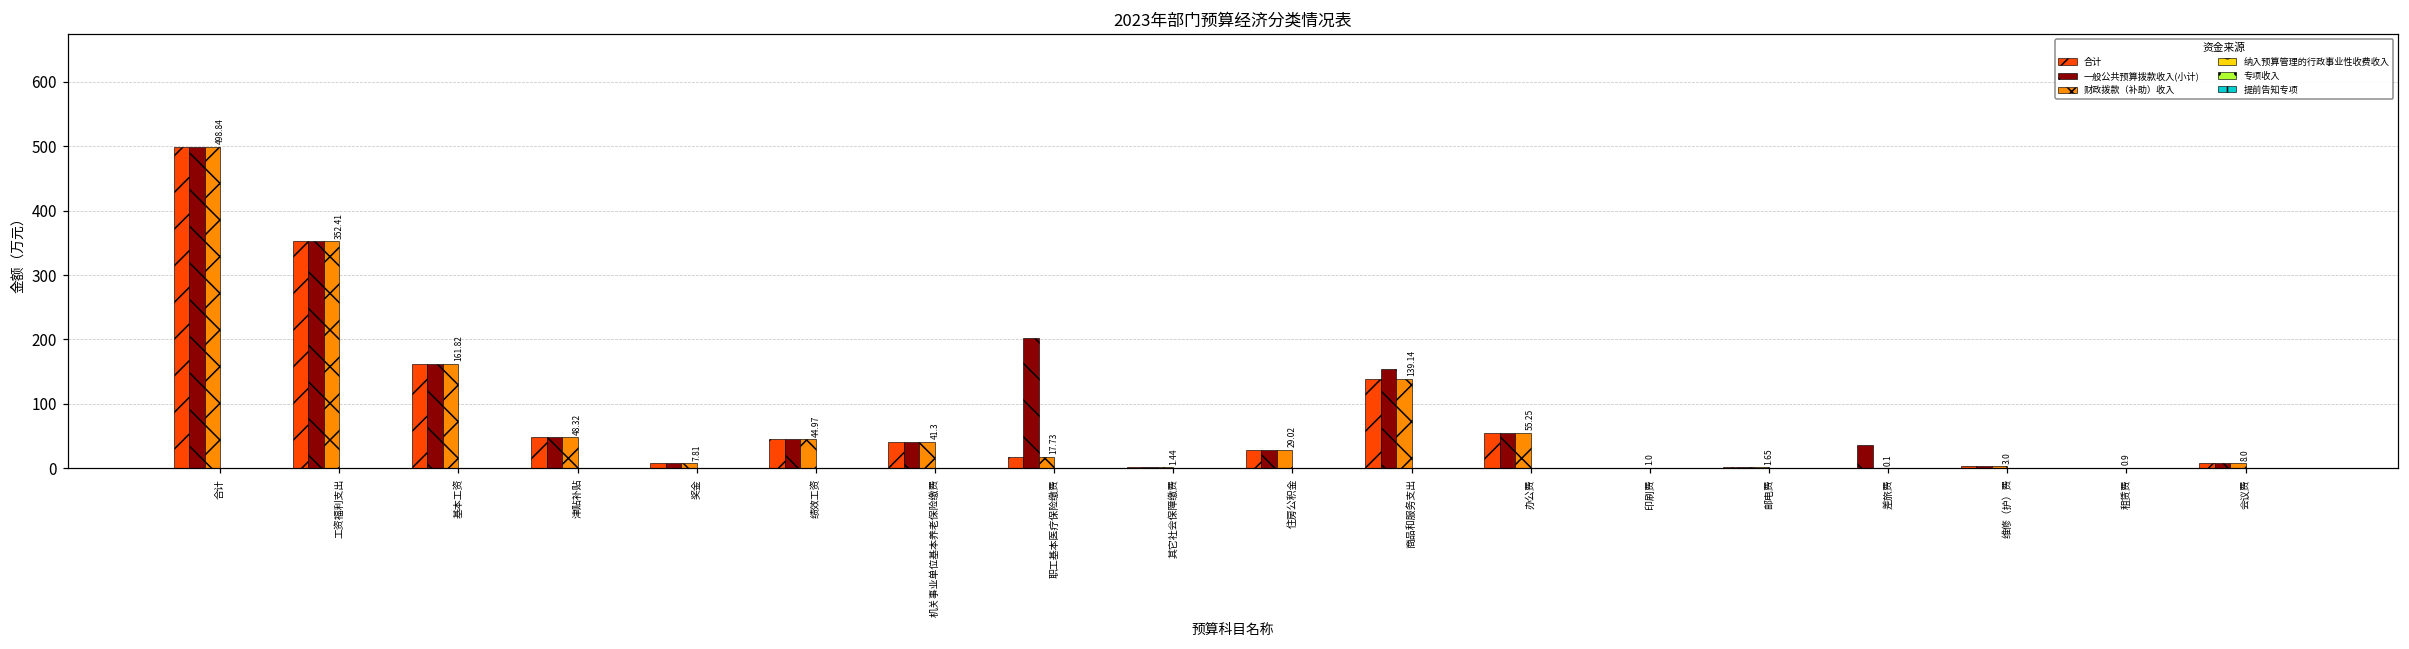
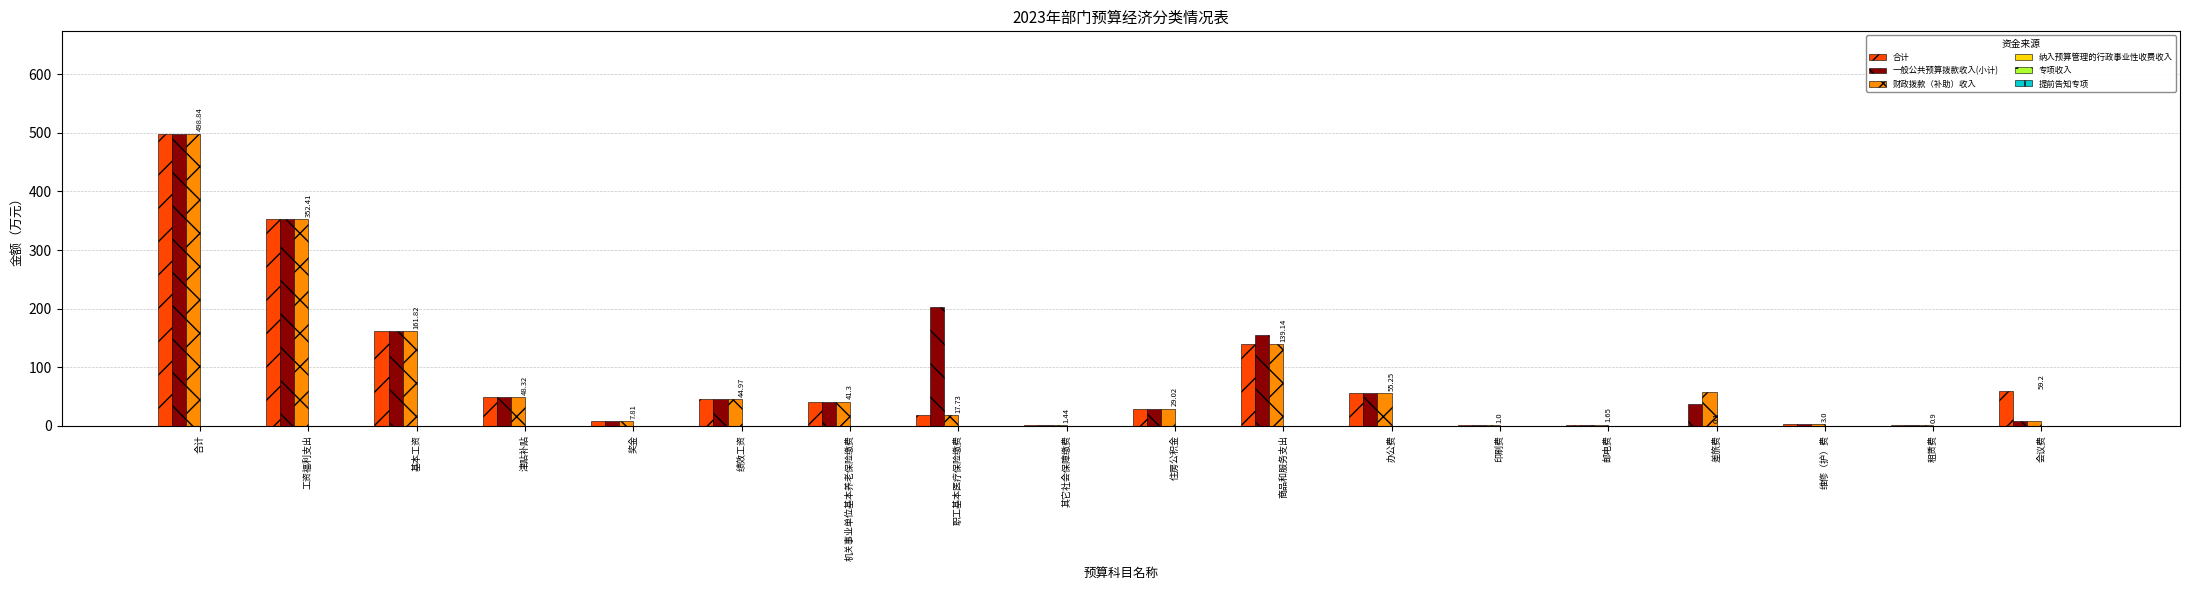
  {
    "合计": {
-     "会议费": 8.0
+     "会议费": 59.2
    },
    "一般公共预算拨款收入(小计)": {
      "职工基本医疗保险缴费": 200,
      "商品和服务支出": 150,
      "差旅费": 40
    },
    "财政拨款（补助）收入": {
-     "差旅费": 0
+     "差旅费": 60
    },
    "纳入预算管理的行政事业性收费收入": {
      "合计": 0,
      "工资福利支出": 0,
      "基本工资": 0,
      "津贴补贴": 0,
      "奖金": 0,
      "绩效工资": 0,
      "机关事业单位基本养老保险缴费": 0,
      "职工基本医疗保险缴费": 0,
      "其它社会保障缴费": 0,
      "住房公积金": 0,
      "商品和服务支出": 0,
      "办公费": 0,
      "邮电费": 0,
      "维修（护）费": 0,
      "会议费": 0
    },
    "专项收入": {
      "合计": 0,
      "工资福利支出": 0,
      "基本工资": 0,
      "津贴补贴": 0,
      "奖金": 0,
      "绩效工资": 0,
      "机关事业单位基本养老保险缴费": 0,
      "职工基本医疗保险缴费": 0,
      "其它社会保障缴费": 0,
      "住房公积金": 0,
      "商品和服务支出": 0,
      "办公费": 0,
      "印刷费": 0,
      "邮电费": 0,
      "差旅费": 0,
      "维修（护）费": 0,
      "租赁费": 0,
      "会议费": 0
    },
    "提前告知专项": {
      "合计": 0,
      "工资福利支出": 0,
      "基本工资": 0,
      "津贴补贴": 0,
      "奖金": 0,
      "绩效工资": 0,
      "机关事业单位基本养老保险缴费": 0,
      "职工基本医疗保险缴费": 0,
      "其它社会保障缴费": 0,
      "住房公积金": 0,
      "商品和服务支出": 0,
      "办公费": 0,
      "印刷费": 0,
      "邮电费": 0,
      "差旅费": 0,
      "维修（护）费": 0,
      "租赁费": 0,
      "会议费": 0
    }
  }
